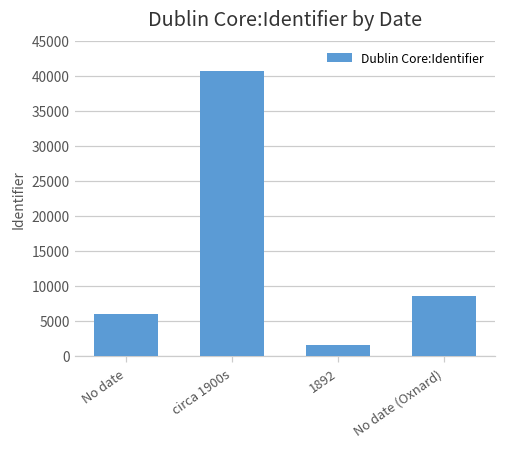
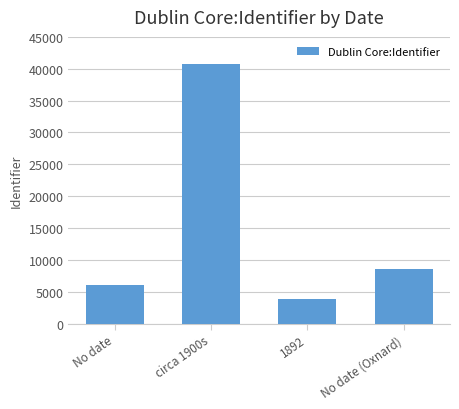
  {
    "No date": 6000,
    "circa 1900s": 41000,
-   "1892": 2000,
+   "1892": 4000,
    "No date (Oxnard)": 8000
  }
